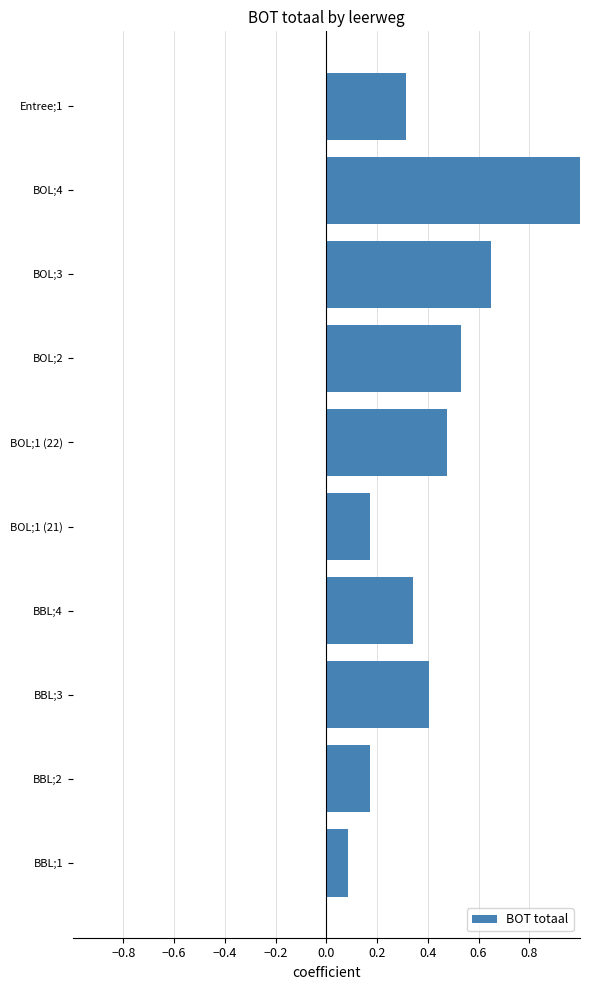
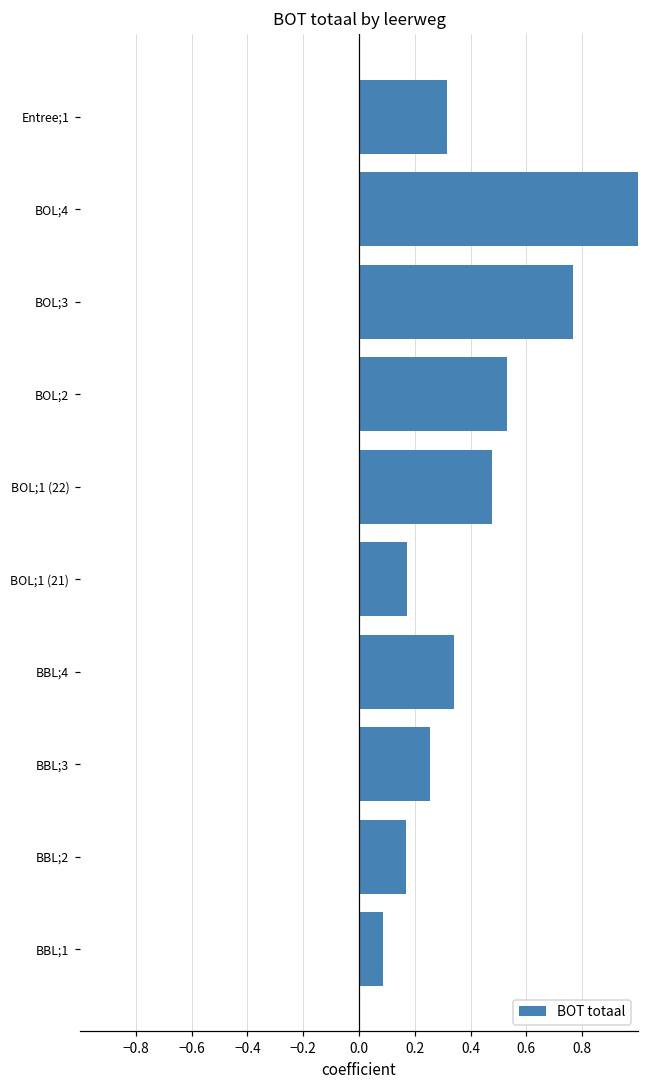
  {
    "Entree;1": 0.32,
    "BOL;4": 1.00,
-   "BOL;3": 0.65,
+   "BOL;3": 0.77,
    "BOL;2": 0.53,
    "BOL;1 (22)": 0.48,
    "BOL;1 (21)": 0.17,
    "BBL;4": 0.34,
-   "BBL;3": 0.40,
+   "BBL;3": 0.26,
    "BBL;2": 0.17,
    "BBL;1": 0.09
  }
